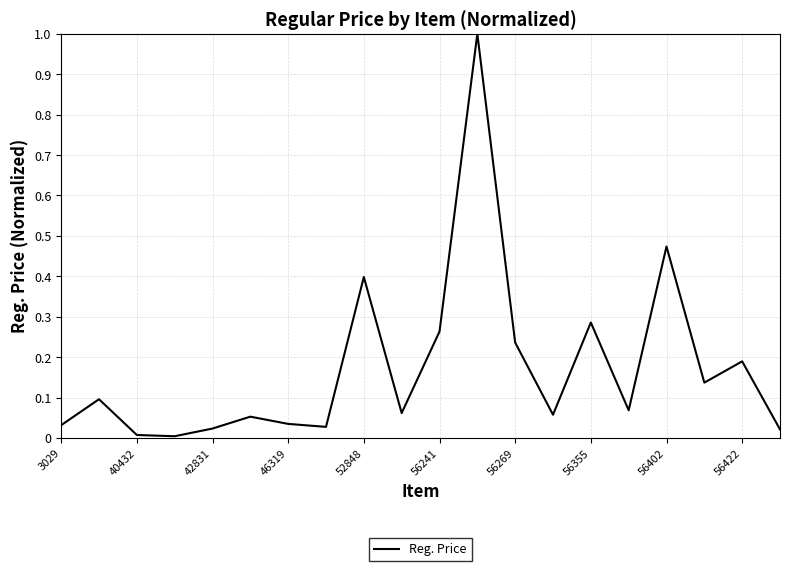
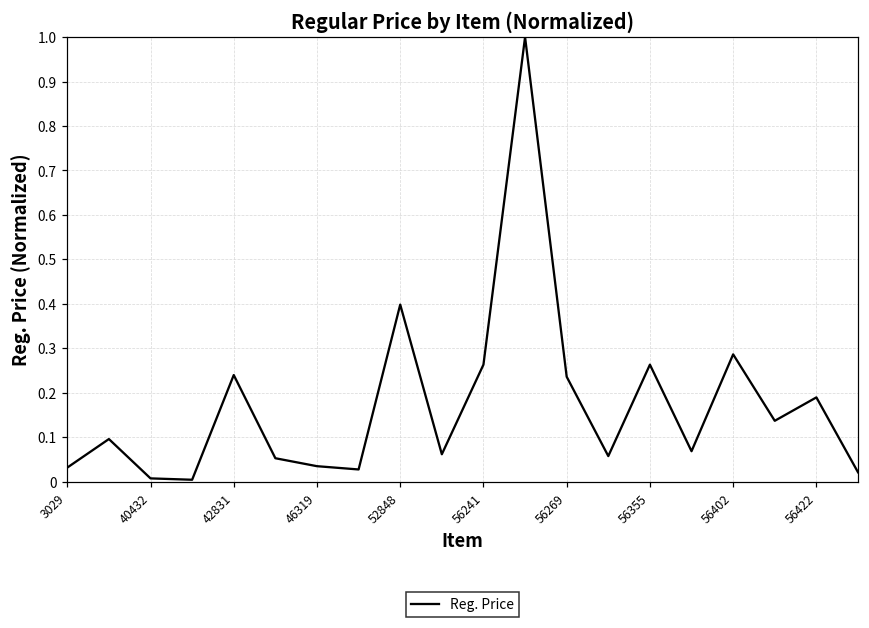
  {
    "3029": 0.03,
    "40432": 0.01,
-   "42831": 0.02,
+   "42831": 0.24,
    "46319": 0.03,
    "52848": 0.40,
    "56241": 0.26,
    "56269": 0.24,
-   "56355": 0.29,
-   "56402": 0.47,
+   "56355": 0.26,
+   "56402": 0.29,
    "56422": 0.19
  }
